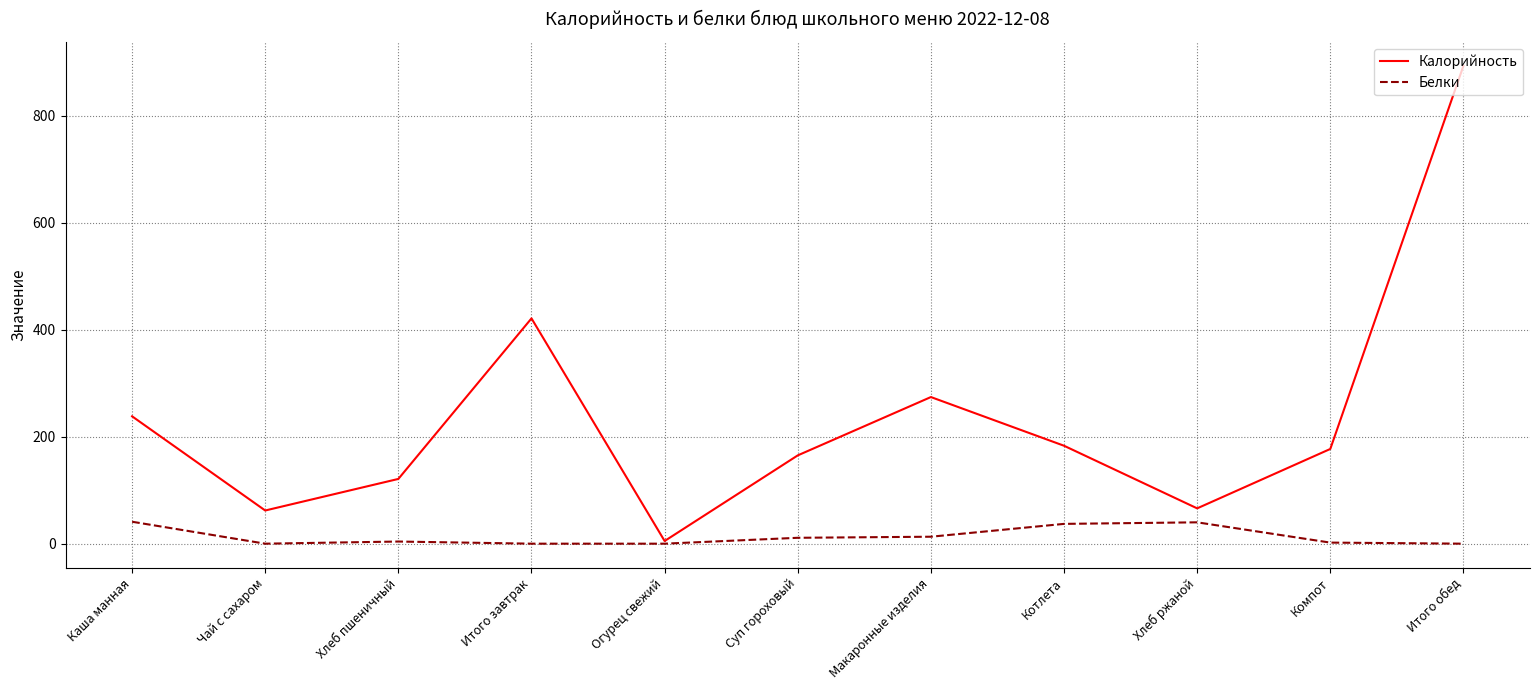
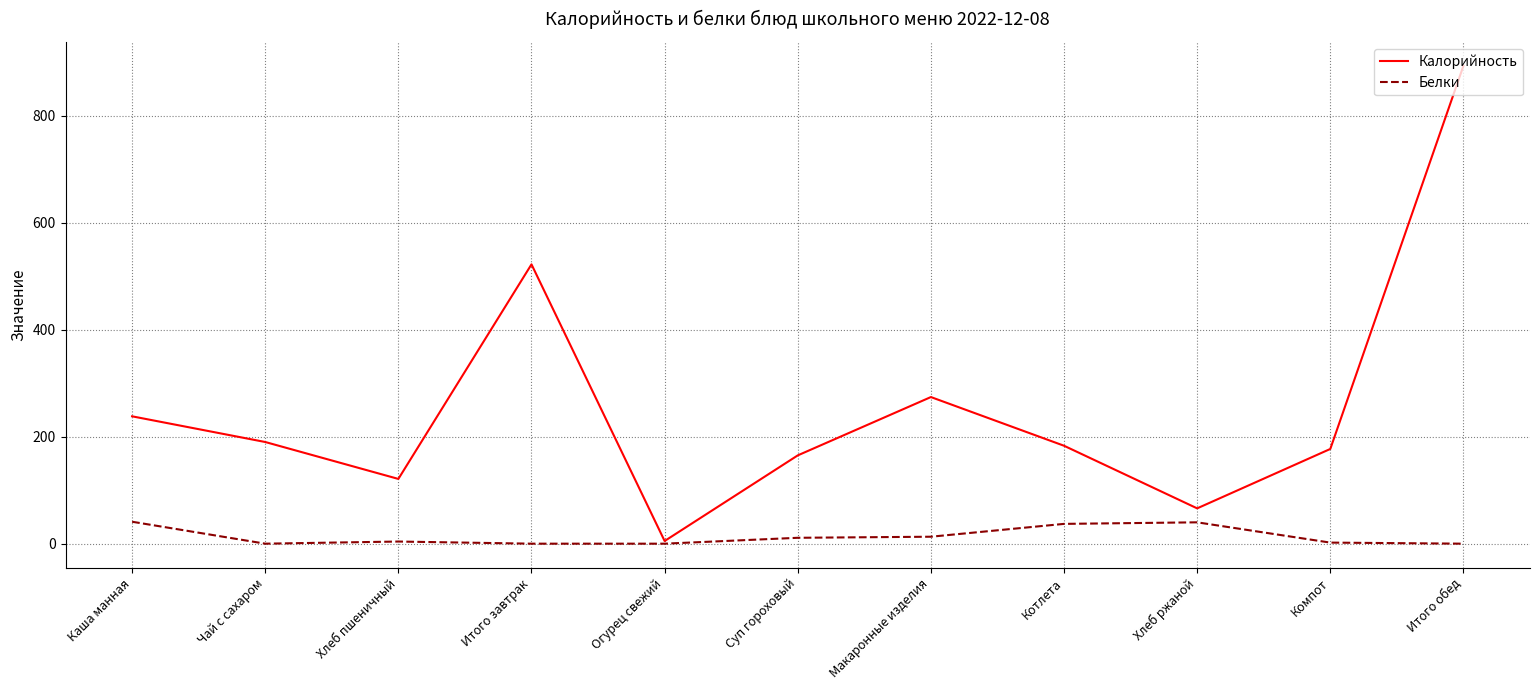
  {
    "Калорийность": {
      "Каша манная": 240,
-     "Чай с сахаром": 60,
+     "Чай с сахаром": 190,
      "Хлеб пшеничный": 120,
-     "Итого завтрак": 420,
+     "Итого завтрак": 520,
      "Огурец свежий": 10,
      "Суп гороховый": 170,
      "Макаронные изделия": 270,
      "Котлета": 180,
      "Хлеб ржаной": 70,
      "Компот": 180
    },
    "Белки": {
      "Каша манная": 40,
      "Чай с сахаром": 0,
      "Хлеб пшеничный": 0,
      "Итого завтрак": 0,
      "Огурец свежий": 0,
      "Суп гороховый": 10,
      "Макаронные изделия": 10,
      "Котлета": 40,
      "Хлеб ржаной": 40,
      "Компот": 0,
      "Итого обед": 0
    }
  }
